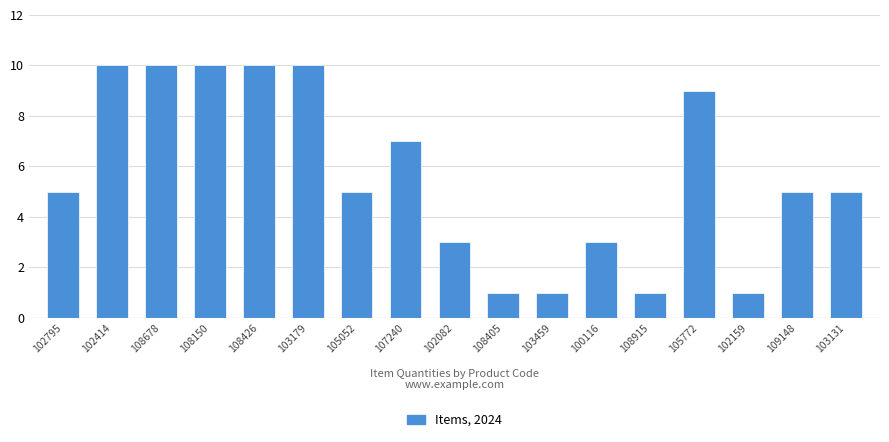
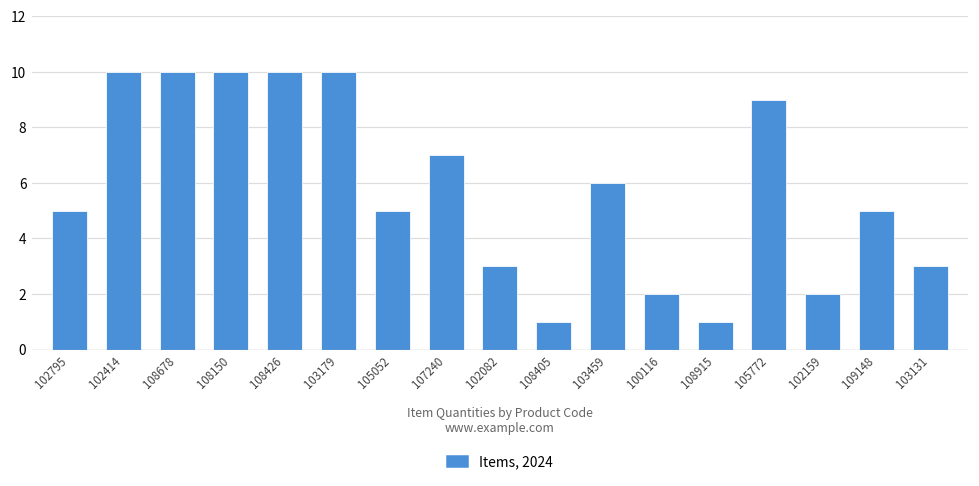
  {
    "102795": 5,
    "102414": 10,
    "108678": 10,
    "108150": 10,
    "108426": 10,
    "103179": 10,
    "105052": 5,
    "107240": 7,
    "102082": 3,
    "108405": 1,
-   "103459": 1,
-   "100116": 3,
+   "103459": 6,
+   "100116": 2,
    "108915": 1,
    "105772": 9,
-   "102159": 1,
+   "102159": 2,
    "109148": 5,
-   "103131": 5
+   "103131": 3
  }
